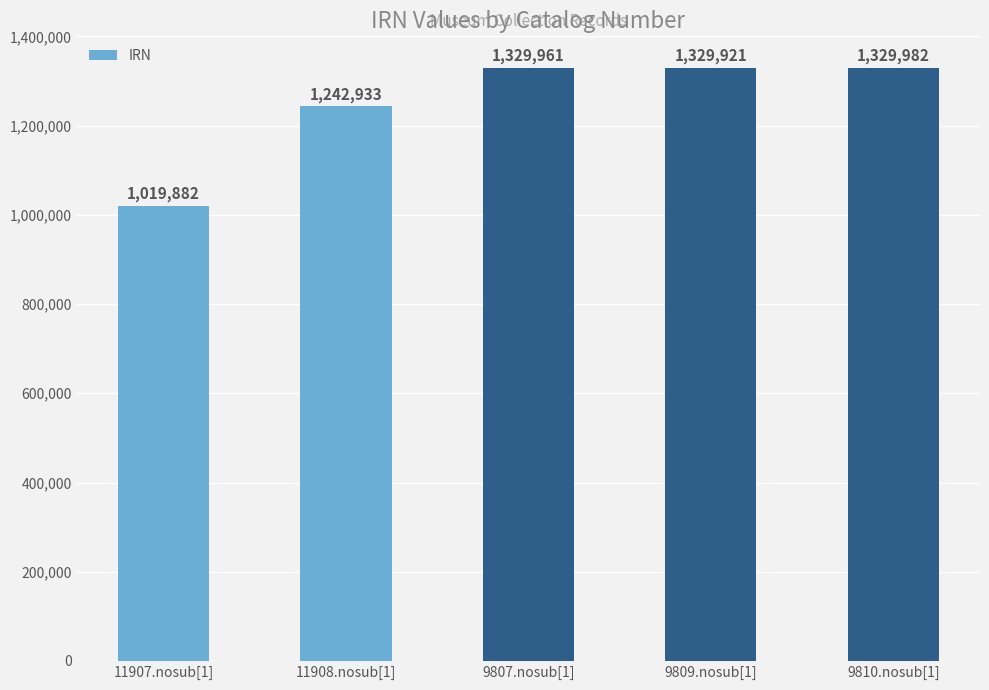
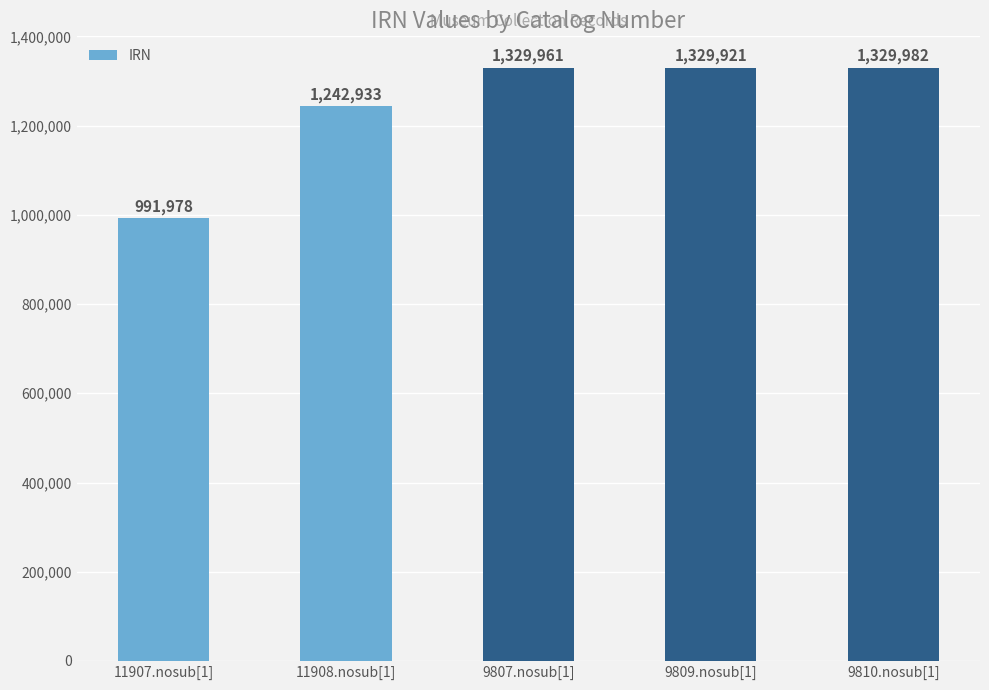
  {
-   "11907.nosub[1]": "1,019,882",
+   "11907.nosub[1]": "991,978",
    "11908.nosub[1]": "1,242,933",
    "9807.nosub[1]": "1,329,961",
    "9809.nosub[1]": "1,329,921",
    "9810.nosub[1]": "1,329,982"
  }
